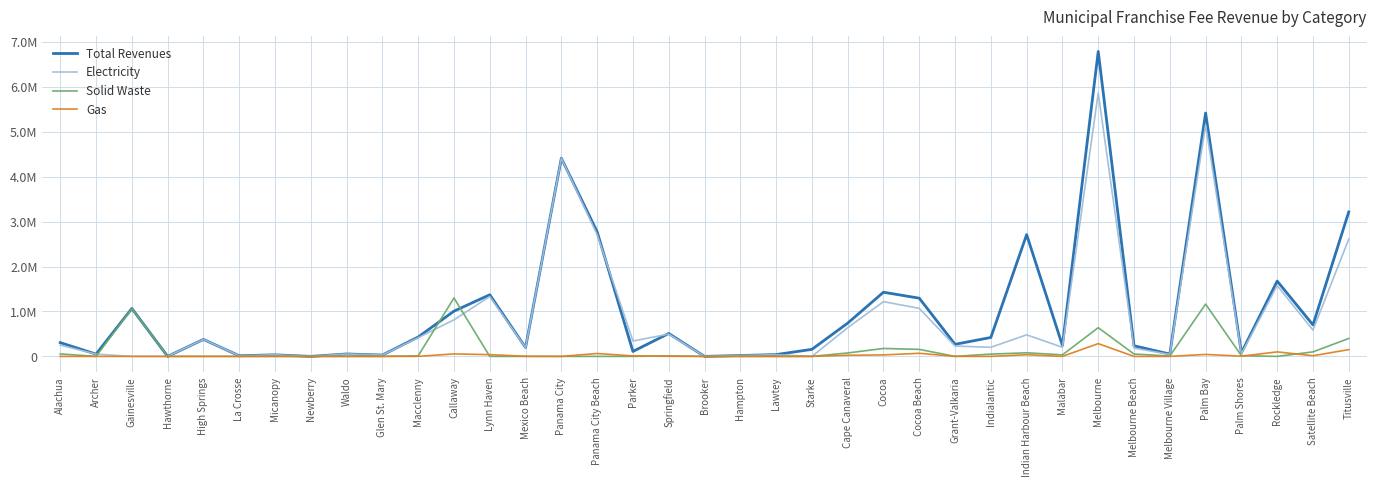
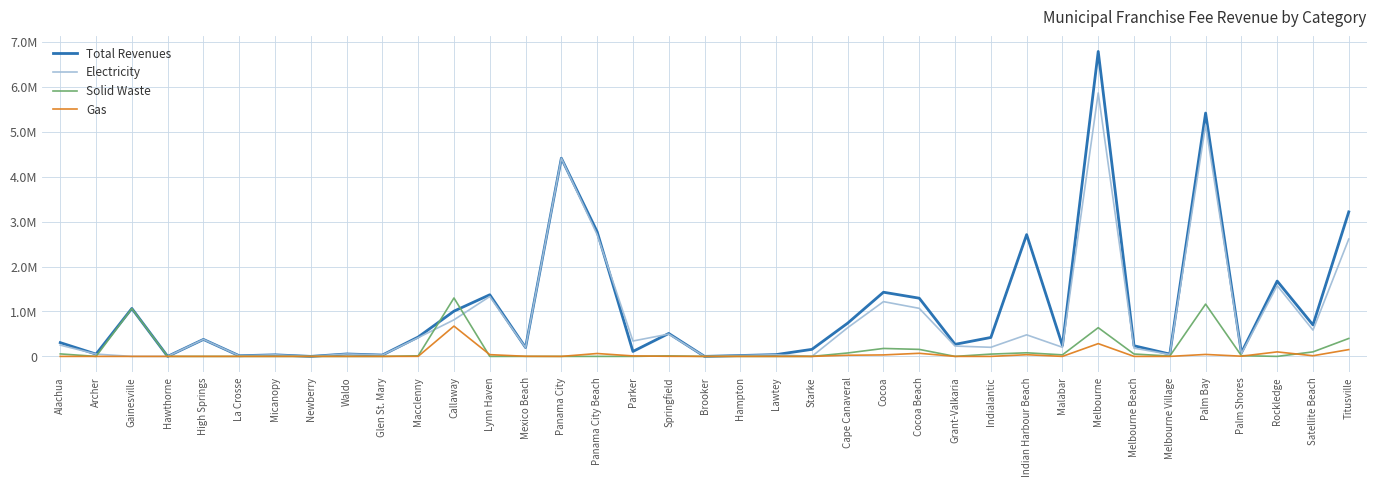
  {
    "Total Revenues": {
      "Callaway": 1000000,
      "Panama City Beach": 2800000,
      "Parker": 100000,
      "Starke": 200000,
      "Cape Canaveral": 700000,
      "Cocoa": 1400000,
      "Cocoa Beach": 1300000,
      "Indialantic": 400000,
      "Indian Harbour Beach": 2700000,
      "Melbourne": 6800000,
      "Palm Bay": 5400000,
      "Rockledge": 1700000,
      "Satellite Beach": 700000,
      "Titusville": 3200000
    },
    "Electricity": {
      "Callaway": 800000,
      "Panama City Beach": 2700000,
      "Parker": 300000,
      "Cape Canaveral": 600000,
      "Cocoa": 1200000,
      "Cocoa Beach": 1100000,
      "Indialantic": 200000,
      "Indian Harbour Beach": 500000,
      "Melbourne": 5900000,
      "Palm Bay": 5200000,
      "Rockledge": 1600000,
      "Satellite Beach": 600000,
      "Titusville": 2600000
    },
    "Solid Waste": {
      "Callaway": 1300000,
      "Panama City Beach": 0,
      "Cocoa": 200000,
      "Cocoa Beach": 200000,
      "Melbourne": 600000,
      "Palm Bay": 1200000,
      "Rockledge": 0,
      "Satellite Beach": 100000,
      "Titusville": 400000
    },
    "Gas": {
-     "Callaway": 100000,
+     "Callaway": 700000,
      "Panama City Beach": 100000,
      "Cocoa": 0,
      "Cocoa Beach": 100000,
      "Melbourne": 300000,
      "Palm Bay": 0,
      "Rockledge": 100000,
      "Satellite Beach": 0,
      "Titusville": 200000
    }
  }
